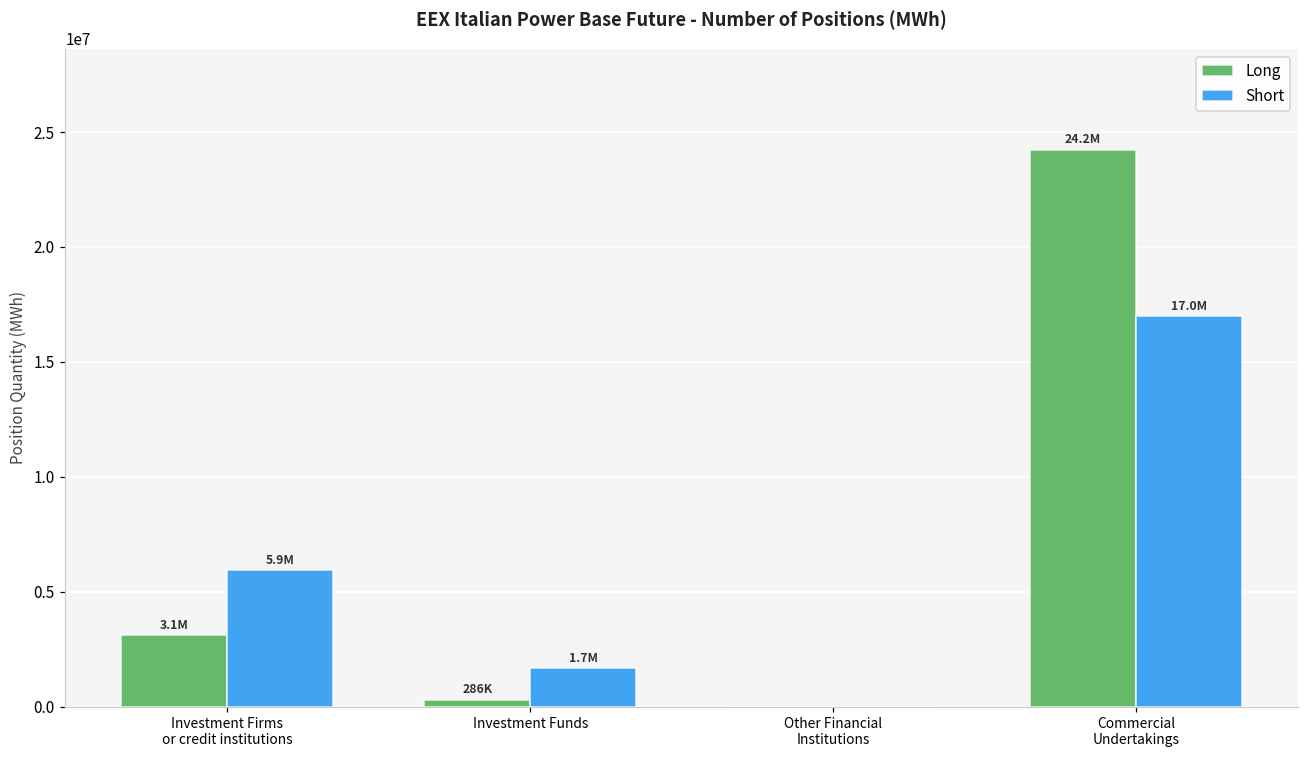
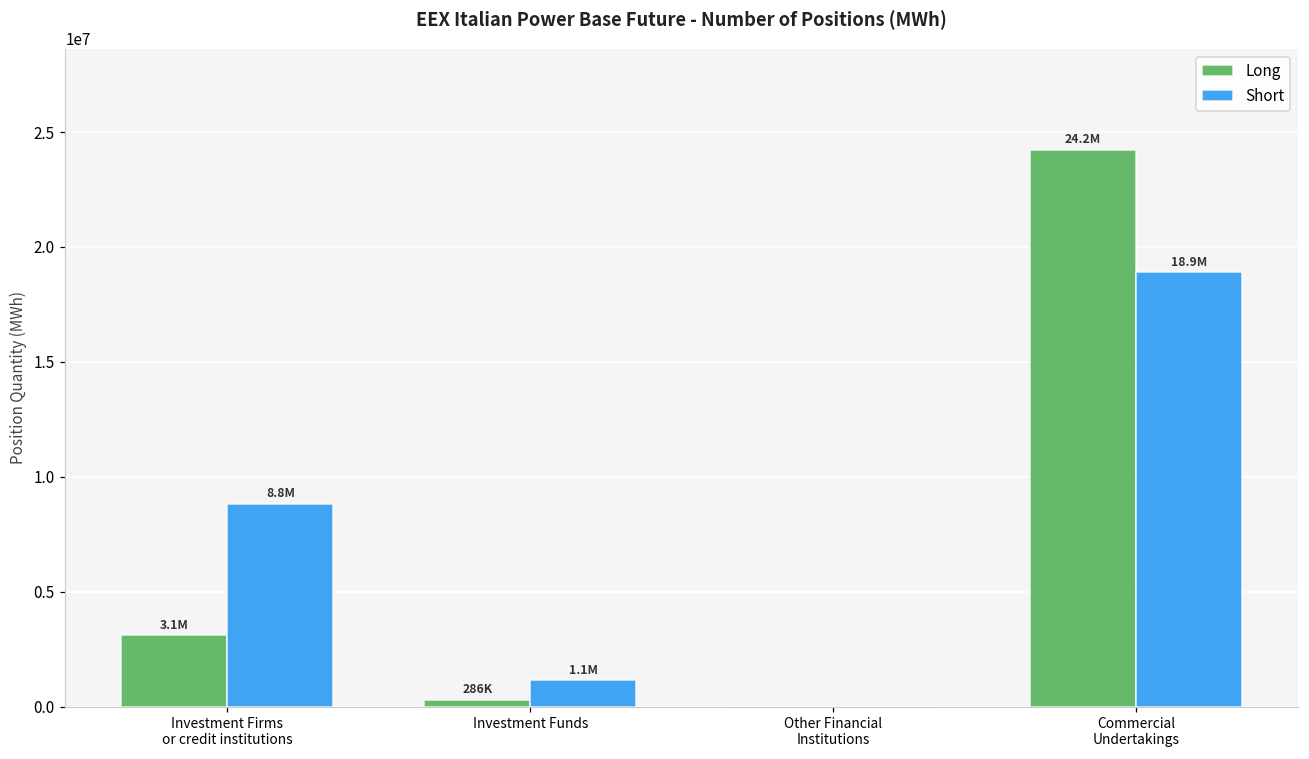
  {
    "Long": {
      "Investment Firms or credit institutions": "3.1M",
      "Investment Funds": "286K",
      "Commercial Undertakings": "24.2M"
    },
    "Short": {
-     "Investment Firms or credit institutions": "5.9M",
-     "Investment Funds": "1.7M",
-     "Commercial Undertakings": "17.0M"
+     "Investment Firms or credit institutions": "8.8M",
+     "Investment Funds": "1.1M",
+     "Commercial Undertakings": "18.9M"
    }
  }
